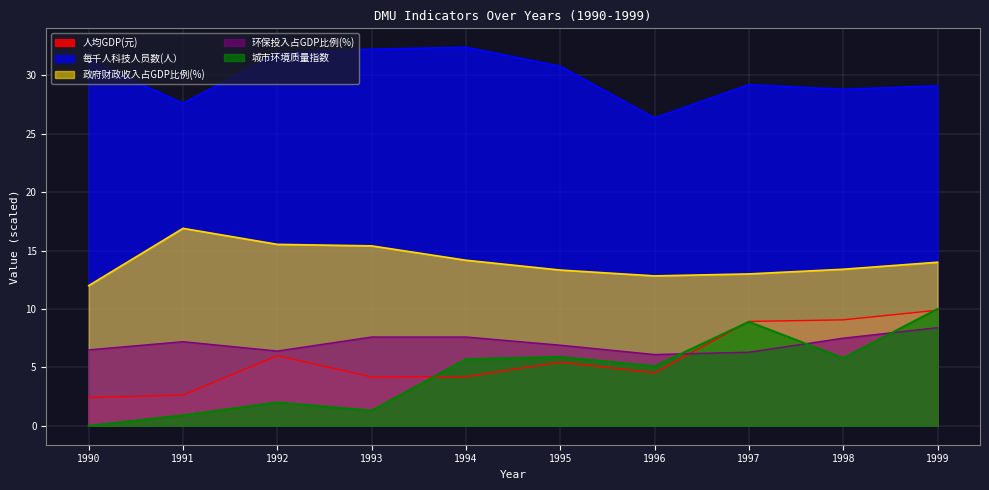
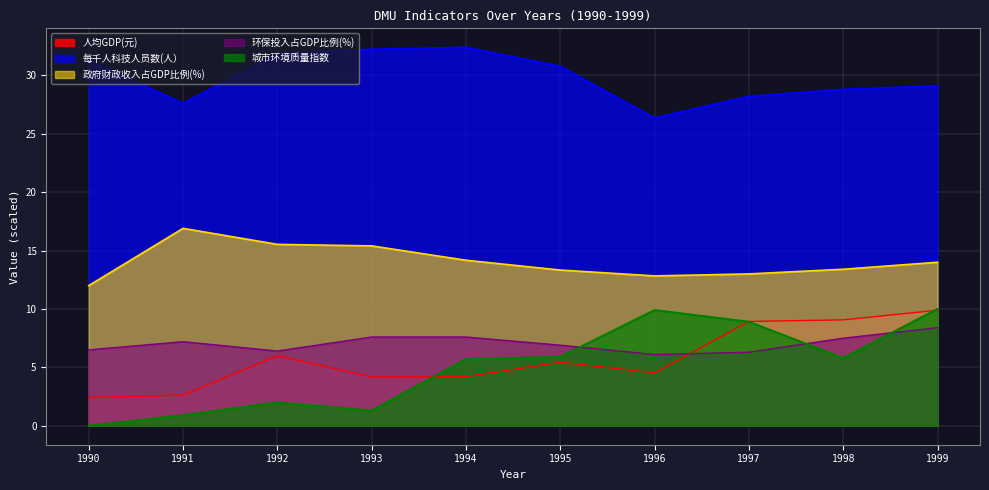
  {
    "人均GDP(元)": {
      "1990": 2.4,
      "1991": 2.6,
      "1992": 6.0,
      "1993": 4.2,
      "1994": 4.2,
      "1995": 5.4,
      "1996": 4.5,
      "1998": 9.1
    },
    "每千人科技人员数(人）": {
      "1991": 27.6,
      "1993": 32.2,
      "1994": 32.4,
      "1995": 30.8,
      "1996": 26.4,
-     "1997": 29.2,
+     "1997": 28.2,
      "1998": 28.8,
      "1999": 29.1
    },
    "政府财政收入占GDP比例(%)": {
      "1990": 12.0,
      "1991": 16.9,
      "1992": 15.5,
      "1993": 15.4,
      "1994": 14.2,
      "1995": 13.3,
      "1996": 12.8,
      "1997": 13.0,
      "1998": 13.4,
      "1999": 14.0
    },
    "环保投入占GDP比例(%)": {
      "1990": 6.5,
      "1991": 7.2,
      "1992": 6.4,
      "1993": 7.6,
      "1994": 7.6,
      "1995": 6.9,
      "1996": 6.1,
      "1997": 6.3,
      "1998": 7.5,
      "1999": 8.4
    },
    "城市环境质量指数": {
      "1990": 0.0,
      "1991": 0.9,
      "1992": 2.0,
      "1993": 1.3,
      "1994": 5.7,
      "1995": 5.9,
-     "1996": 5.1,
+     "1996": 9.9,
      "1998": 5.8
    }
  }
